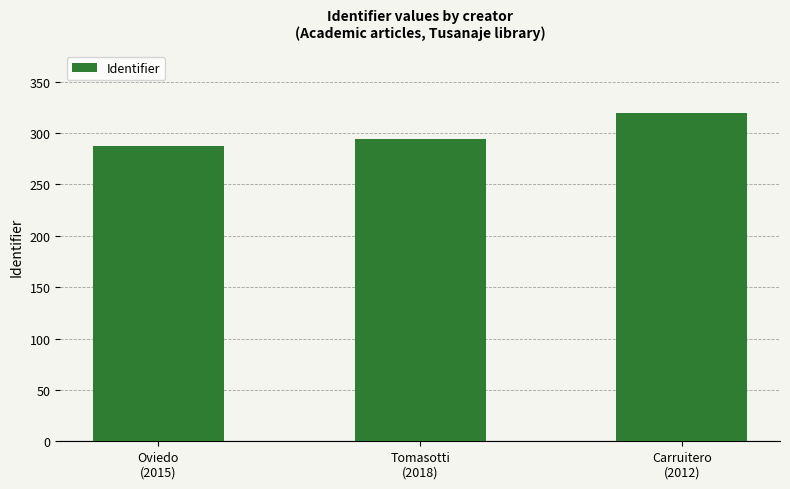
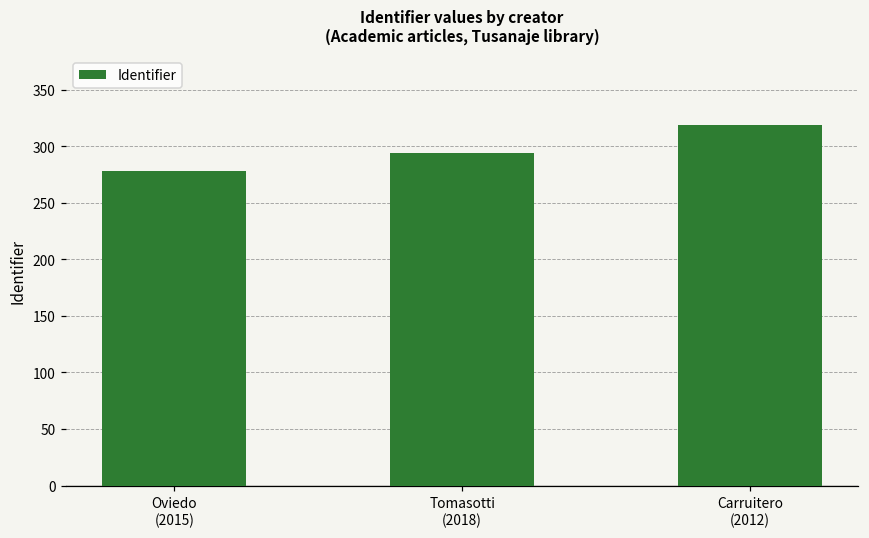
  {
-   "Oviedo (2015)": 287,
+   "Oviedo (2015)": 278,
    "Tomasotti (2018)": 294,
    "Carruitero (2012)": 319
  }
